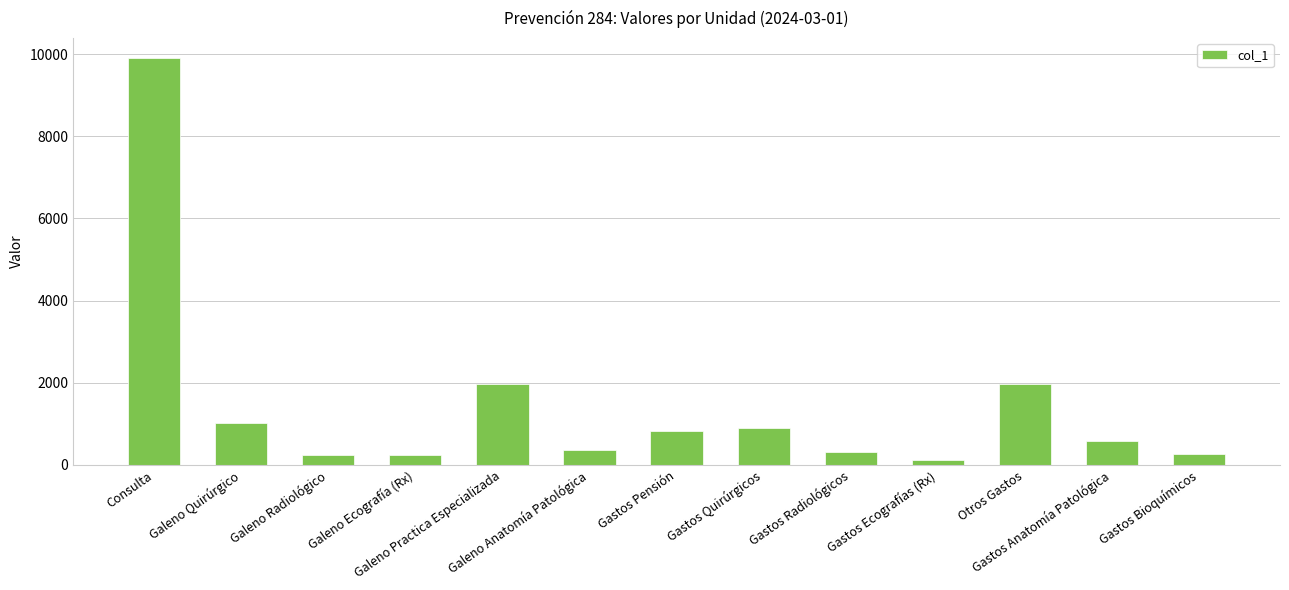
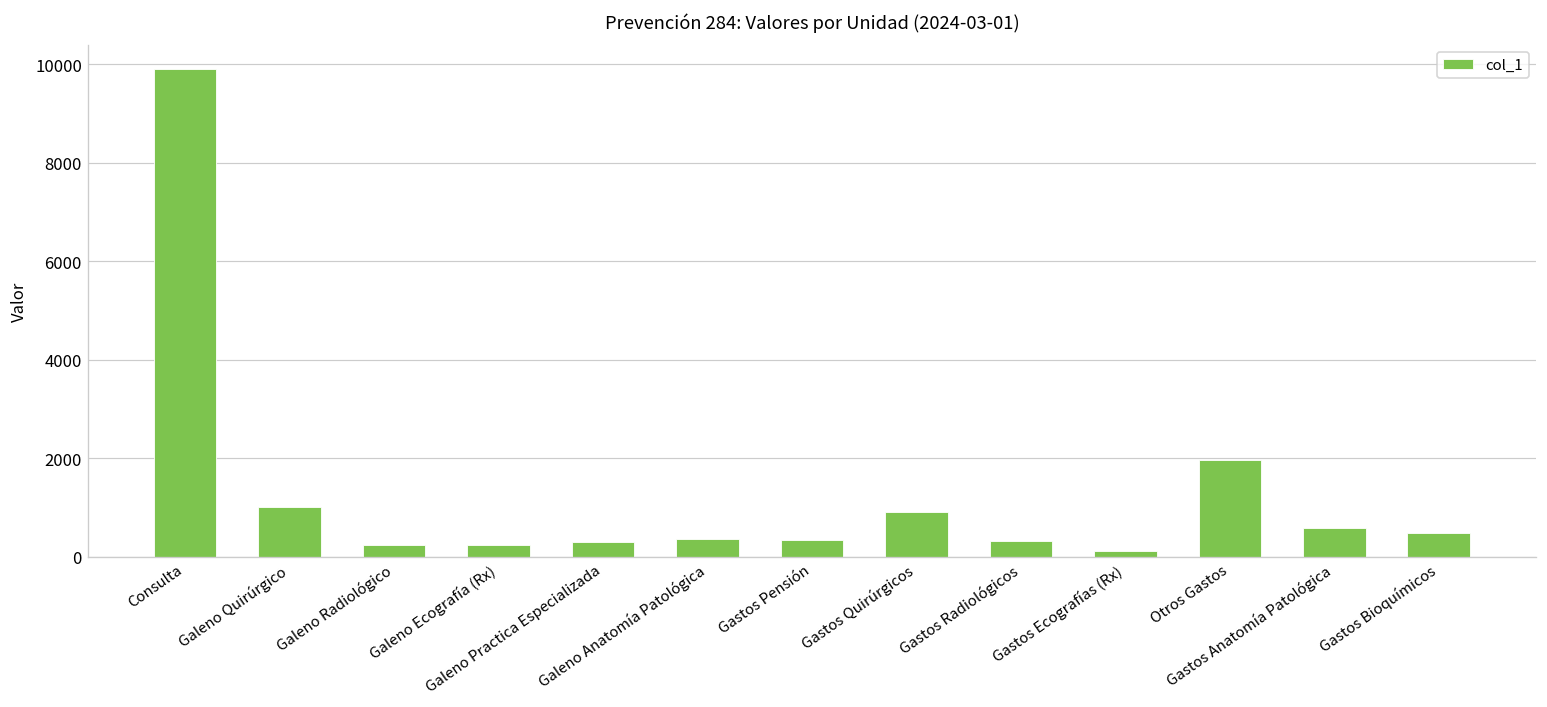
  {
    "Consulta": 9900,
    "Galeno Quirúrgico": 1000,
    "Galeno Radiológico": 200,
    "Galeno Ecografía (Rx)": 200,
-   "Galeno Practica Especializada": 2000,
+   "Galeno Practica Especializada": 300,
    "Galeno Anatomía Patológica": 400,
-   "Gastos Pensión": 800,
+   "Gastos Pensión": 300,
    "Gastos Quirúrgicos": 900,
    "Gastos Radiológicos": 300,
    "Gastos Ecografías (Rx)": 100,
    "Otros Gastos": 2000,
    "Gastos Anatomía Patológica": 600,
-   "Gastos Bioquímicos": 300
+   "Gastos Bioquímicos": 500
  }
